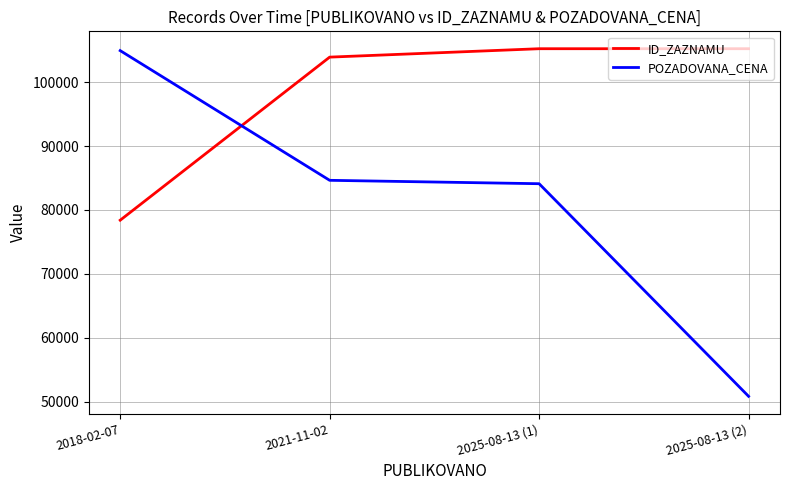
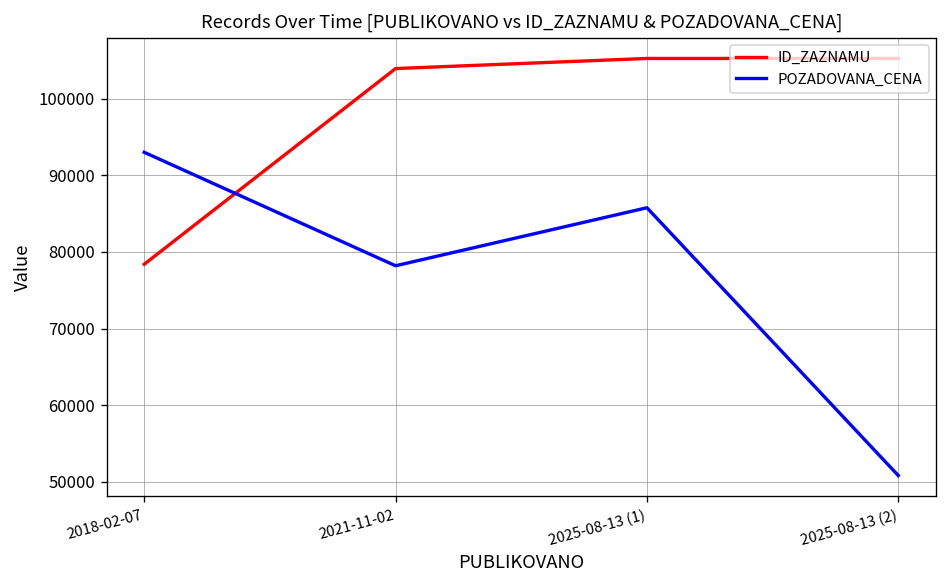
  {
    "ID_ZAZNAMU": {
      "2018-02-07": 78000,
      "2021-11-02": 104000,
      "2025-08-13 (1)": 105000
    },
    "POZADOVANA_CENA": {
-     "2018-02-07": 105000,
-     "2021-11-02": 85000,
-     "2025-08-13 (1)": 84000,
+     "2018-02-07": 93000,
+     "2021-11-02": 78000,
+     "2025-08-13 (1)": 86000,
      "2025-08-13 (2)": 51000
    }
  }
